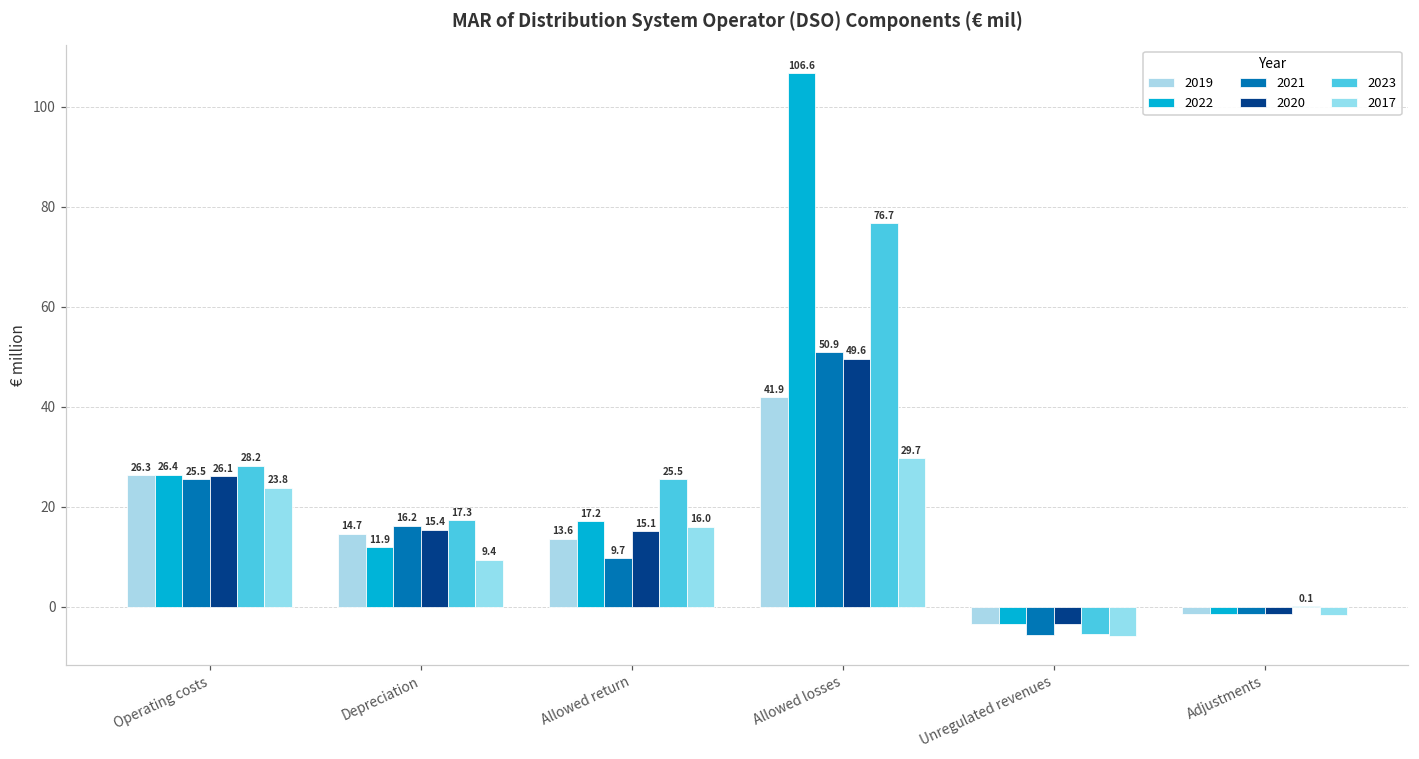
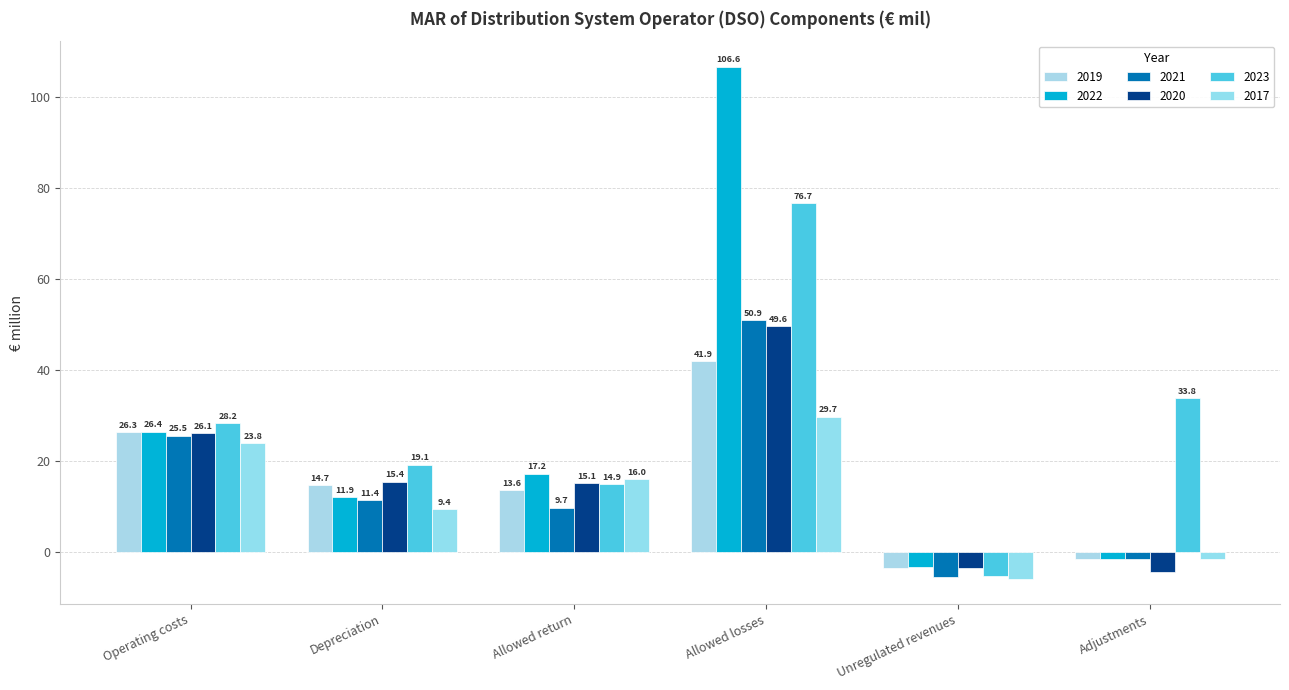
  {
    "2022": {
      "Operating costs": 26.4,
      "Depreciation": 11.9,
      "Allowed return": 17.2,
      "Allowed losses": 106.6
    },
    "2021": {
      "Operating costs": 25.5,
-     "Depreciation": 16.2,
+     "Depreciation": 11.4,
      "Allowed return": 9.7,
      "Allowed losses": 50.9
    },
    "2020": {
      "Unregulated revenues": -4,
-     "Adjustments": -2
+     "Adjustments": -4
    },
    "2023": {
      "Operating costs": 28.2,
-     "Depreciation": 17.3,
-     "Allowed return": 25.5,
+     "Depreciation": 19.1,
+     "Allowed return": 14.9,
      "Allowed losses": 76.7,
-     "Adjustments": 0.1
+     "Adjustments": 33.8
    }
  }
